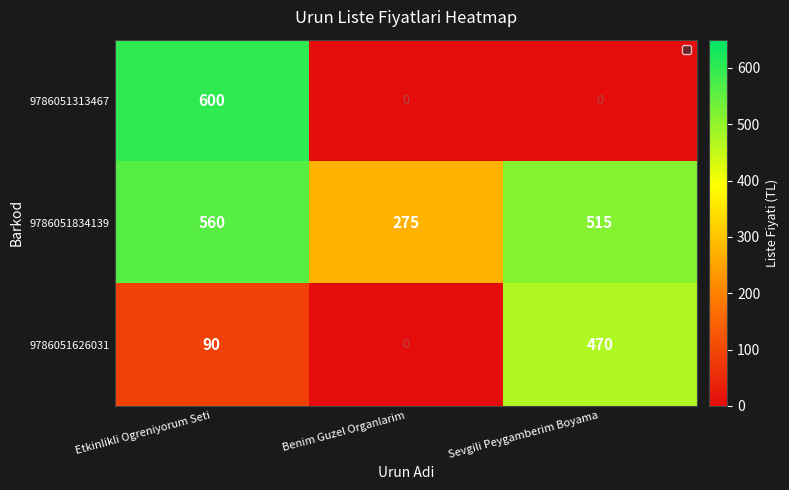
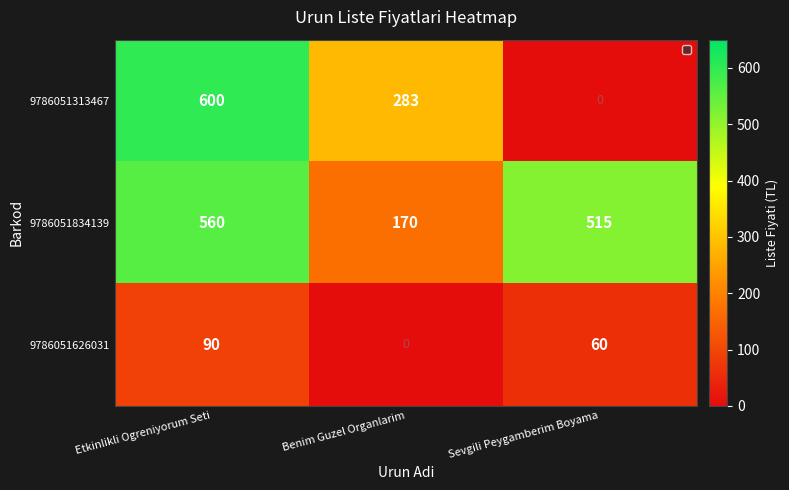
  {
    "9786051313467": {
      "Etkinlikli Ogreniyorum Seti": 600,
-     "Benim Guzel Organlarim": 0,
+     "Benim Guzel Organlarim": 283,
      "Sevgili Peygamberim Boyama": 0
    },
    "9786051834139": {
      "Etkinlikli Ogreniyorum Seti": 560,
-     "Benim Guzel Organlarim": 275,
+     "Benim Guzel Organlarim": 170,
      "Sevgili Peygamberim Boyama": 515
    },
    "9786051626031": {
      "Etkinlikli Ogreniyorum Seti": 90,
      "Benim Guzel Organlarim": 0,
-     "Sevgili Peygamberim Boyama": 470
+     "Sevgili Peygamberim Boyama": 60
    }
  }
